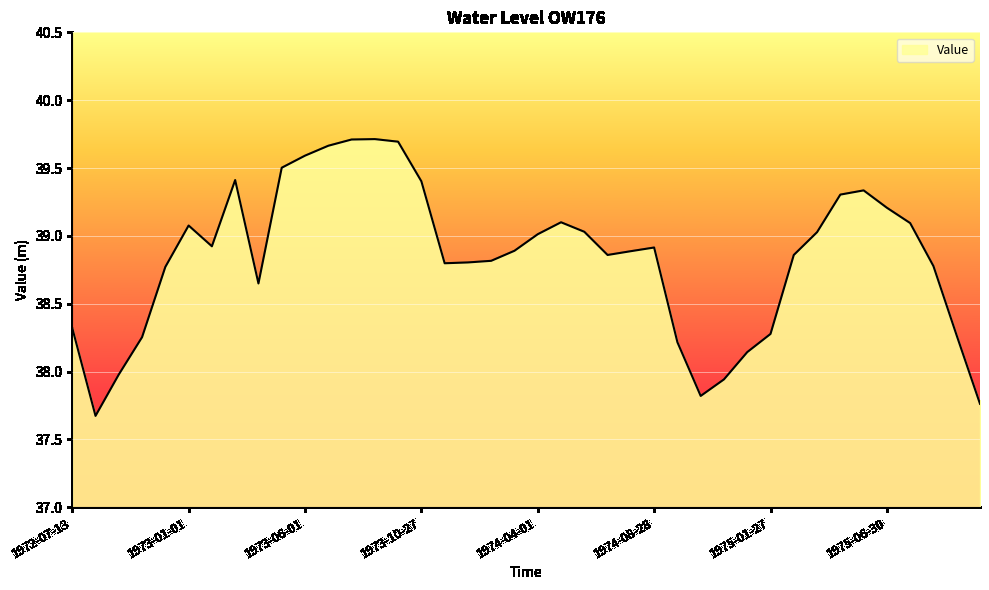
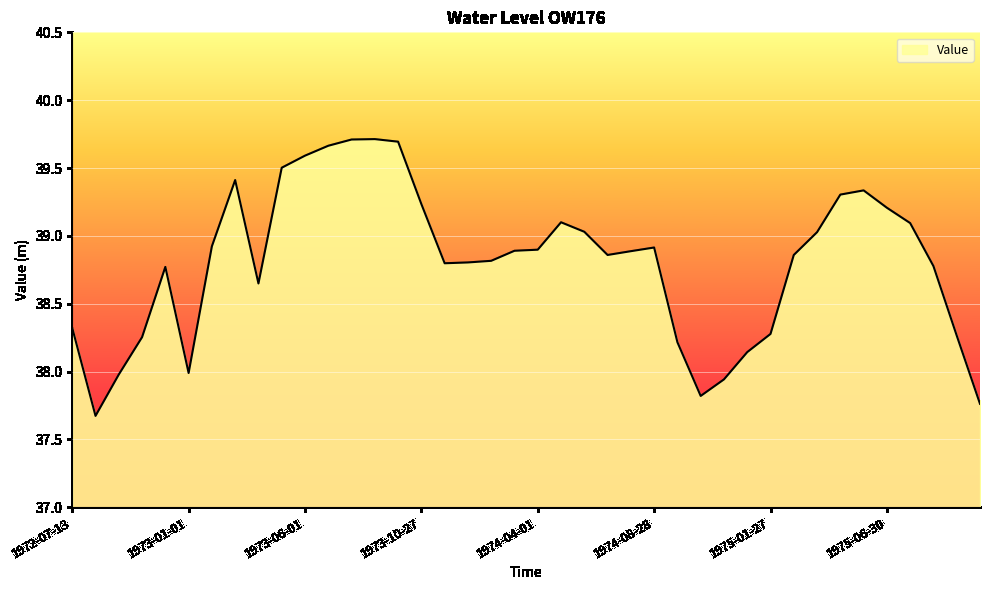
  {
    "1972-07-13": 38.32,
-   "1973-01-01": 39.08,
+   "1973-01-01": 37.99,
    "1973-06-01": 39.59,
-   "1973-10-27": 39.40,
-   "1974-04-01": 39.01,
+   "1973-10-27": 39.23,
+   "1974-04-01": 38.90,
    "1974-08-28": 38.91,
    "1975-01-27": 38.28,
    "1975-06-30": 39.21
  }
